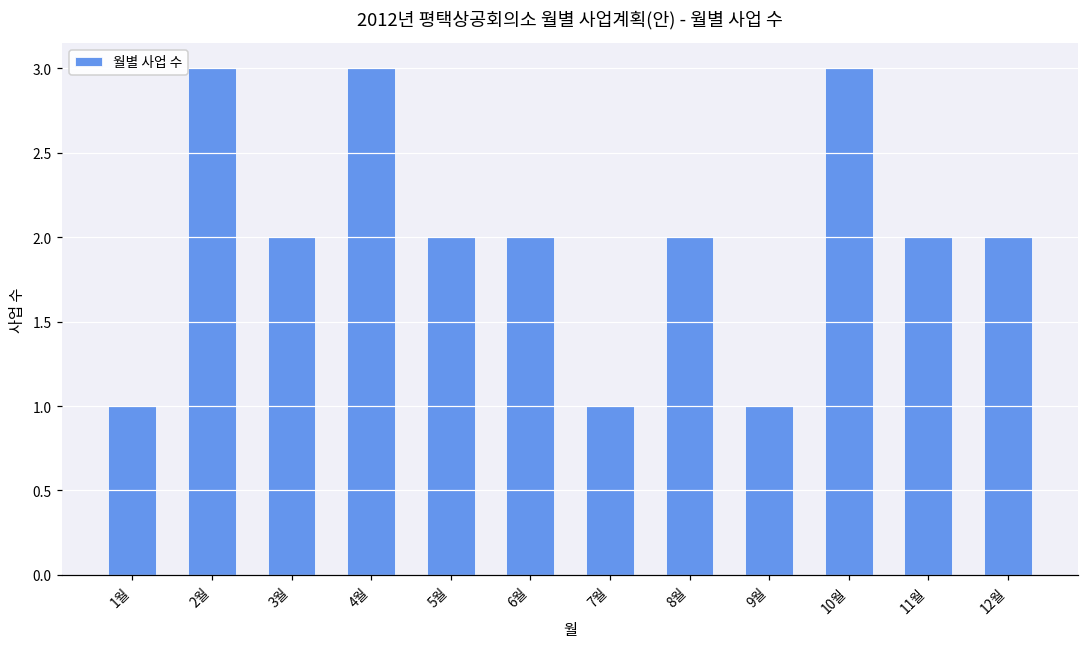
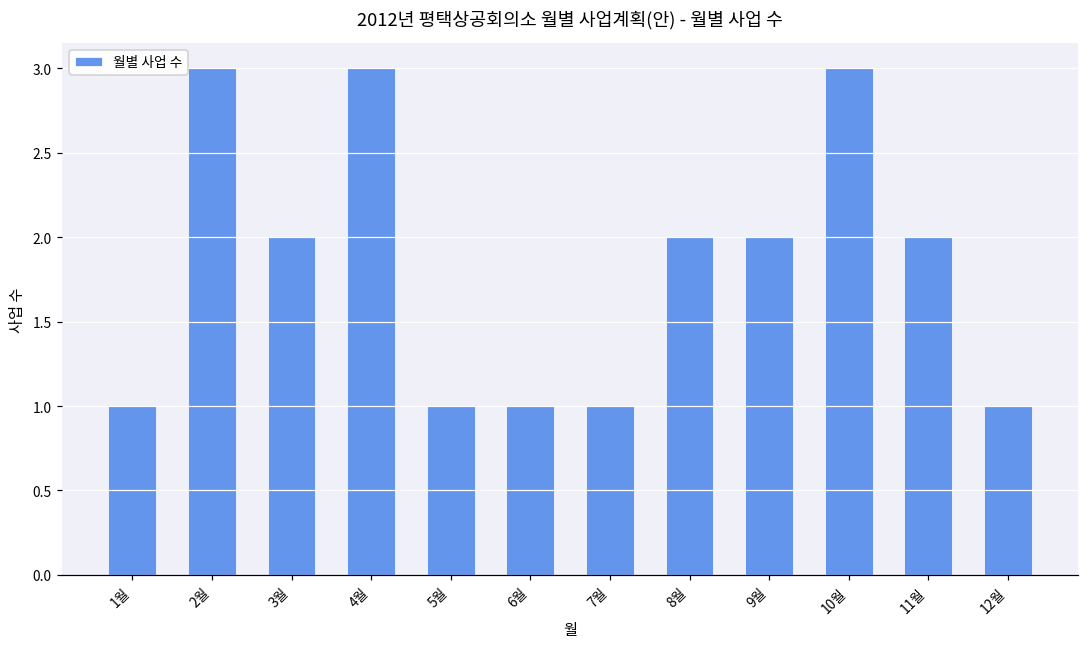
  {
    "1월": 1,
    "2월": 3,
    "3월": 2,
    "4월": 3,
-   "5월": 2,
-   "6월": 2,
+   "5월": 1,
+   "6월": 1,
    "7월": 1,
    "8월": 2,
-   "9월": 1,
+   "9월": 2,
    "10월": 3,
    "11월": 2,
-   "12월": 2
+   "12월": 1
  }
